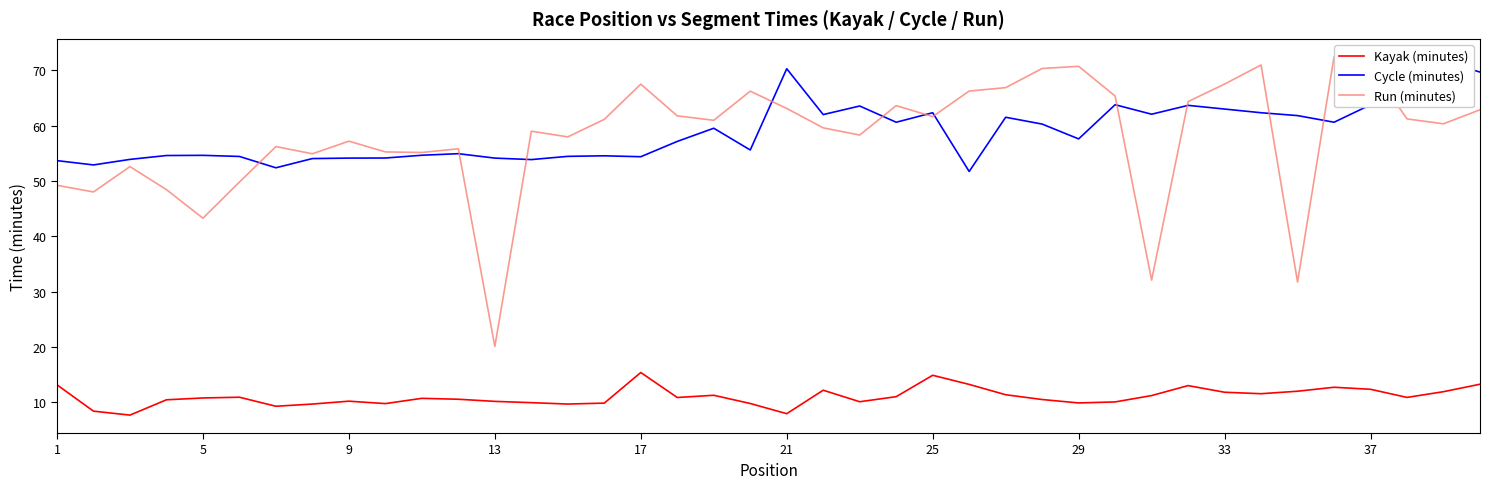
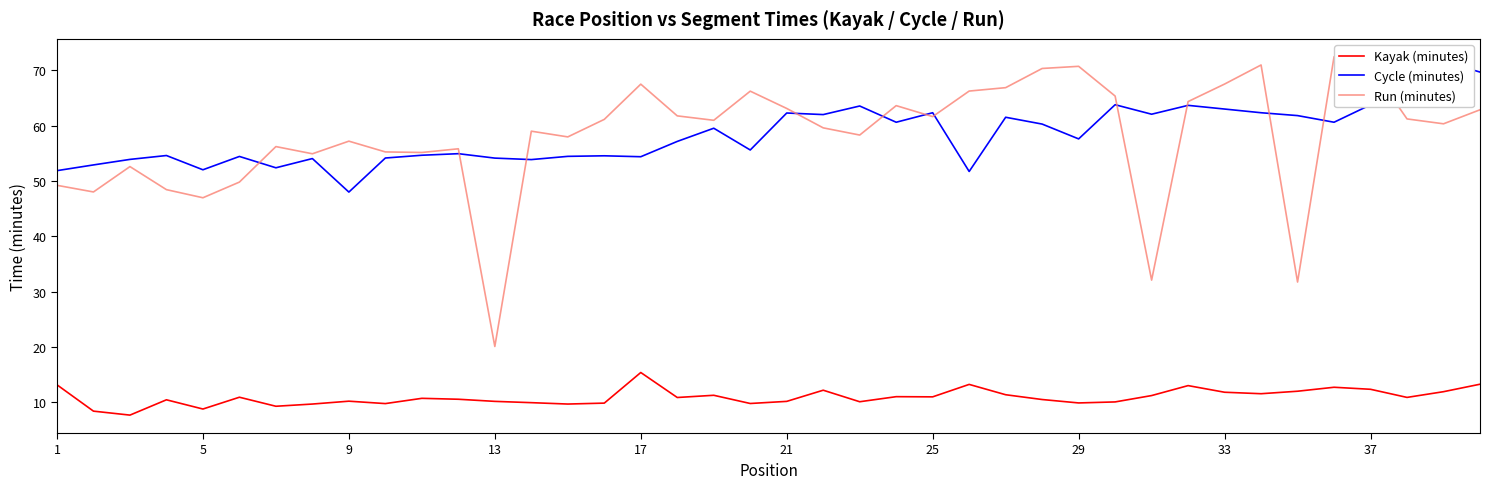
  {
    "Kayak (minutes)": {
      "1": 13,
-     "5": 11,
+     "5": 9,
      "9": 10,
      "13": 10,
      "17": 15,
-     "21": 8,
-     "25": 15,
+     "21": 10,
+     "25": 11,
      "29": 10,
      "33": 12,
      "37": 12
    },
    "Cycle (minutes)": {
-     "1": 54,
-     "5": 55,
-     "9": 54,
+     "1": 52,
+     "5": 52,
+     "9": 48,
      "13": 54,
      "17": 54,
-     "21": 70,
+     "21": 62,
      "25": 62,
      "29": 58,
      "33": 63
    },
    "Run (minutes)": {
      "1": 49,
-     "5": 43,
+     "5": 47,
      "9": 57,
      "13": 20,
      "17": 68,
      "21": 63,
      "25": 62,
      "29": 71,
      "33": 68
    }
  }
